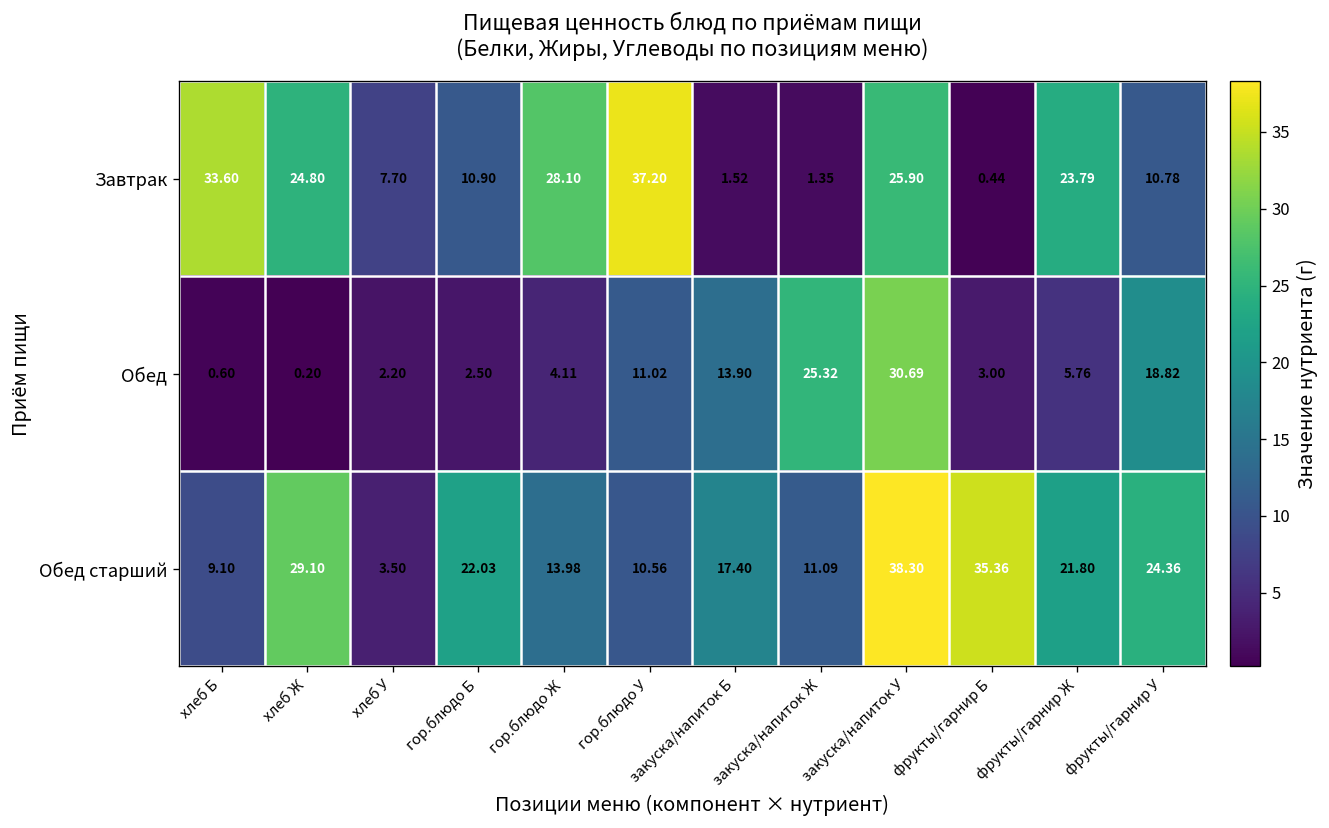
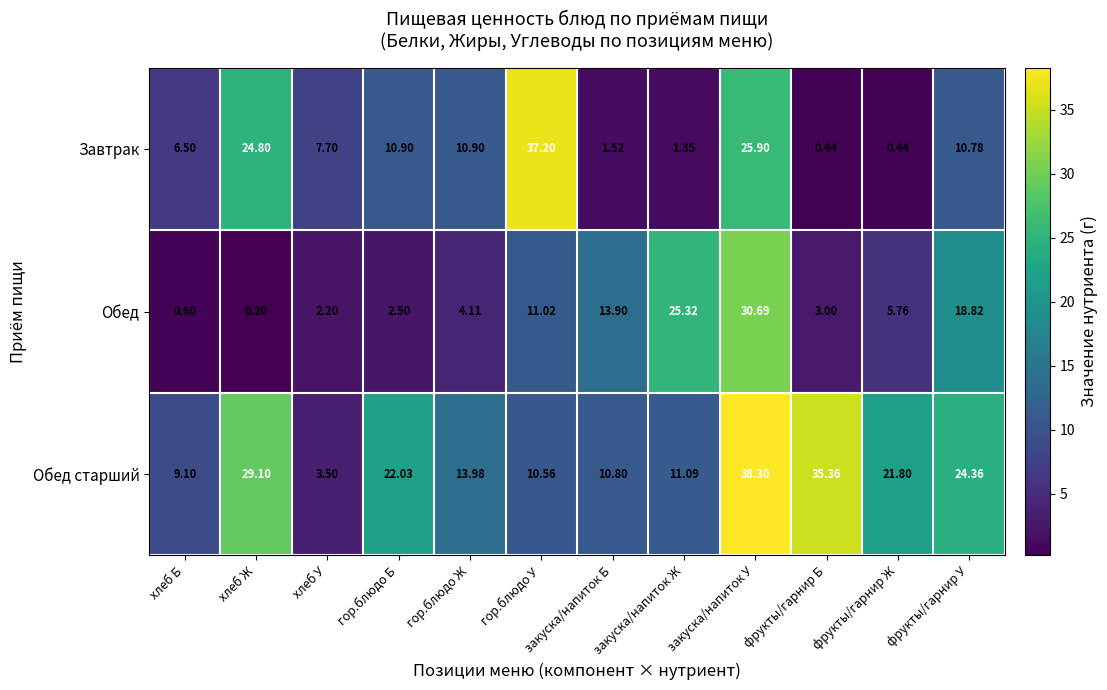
  {
    "Завтрак": {
-     "хлеб Б": 33.60,
+     "хлеб Б": 6.50,
      "хлеб Ж": 24.80,
      "хлеб У": 7.70,
      "гор.блюдо Б": 10.90,
-     "гор.блюдо Ж": 28.10,
+     "гор.блюдо Ж": 10.90,
      "гор.блюдо У": 37.20,
      "закуска/напиток Б": 1.52,
      "закуска/напиток Ж": 1.35,
      "закуска/напиток У": 25.90,
      "фрукты/гарнир Б": 0.44,
-     "фрукты/гарнир Ж": 23.79,
+     "фрукты/гарнир Ж": 0.44,
      "фрукты/гарнир У": 10.78
    },
    "Обед": {
      "хлеб Б": 0.60,
      "хлеб Ж": 0.20,
      "хлеб У": 2.20,
      "гор.блюдо Б": 2.50,
      "гор.блюдо Ж": 4.11,
      "гор.блюдо У": 11.02,
      "закуска/напиток Б": 13.90,
      "закуска/напиток Ж": 25.32,
      "закуска/напиток У": 30.69,
      "фрукты/гарнир Б": 3.00,
      "фрукты/гарнир Ж": 5.76,
      "фрукты/гарнир У": 18.82
    },
    "Обед старший": {
      "хлеб Б": 9.10,
      "хлеб Ж": 29.10,
      "хлеб У": 3.50,
      "гор.блюдо Б": 22.03,
      "гор.блюдо Ж": 13.98,
      "гор.блюдо У": 10.56,
-     "закуска/напиток Б": 17.40,
+     "закуска/напиток Б": 10.80,
      "закуска/напиток Ж": 11.09,
      "закуска/напиток У": 38.30,
      "фрукты/гарнир Б": 35.36,
      "фрукты/гарнир Ж": 21.80,
      "фрукты/гарнир У": 24.36
    }
  }
